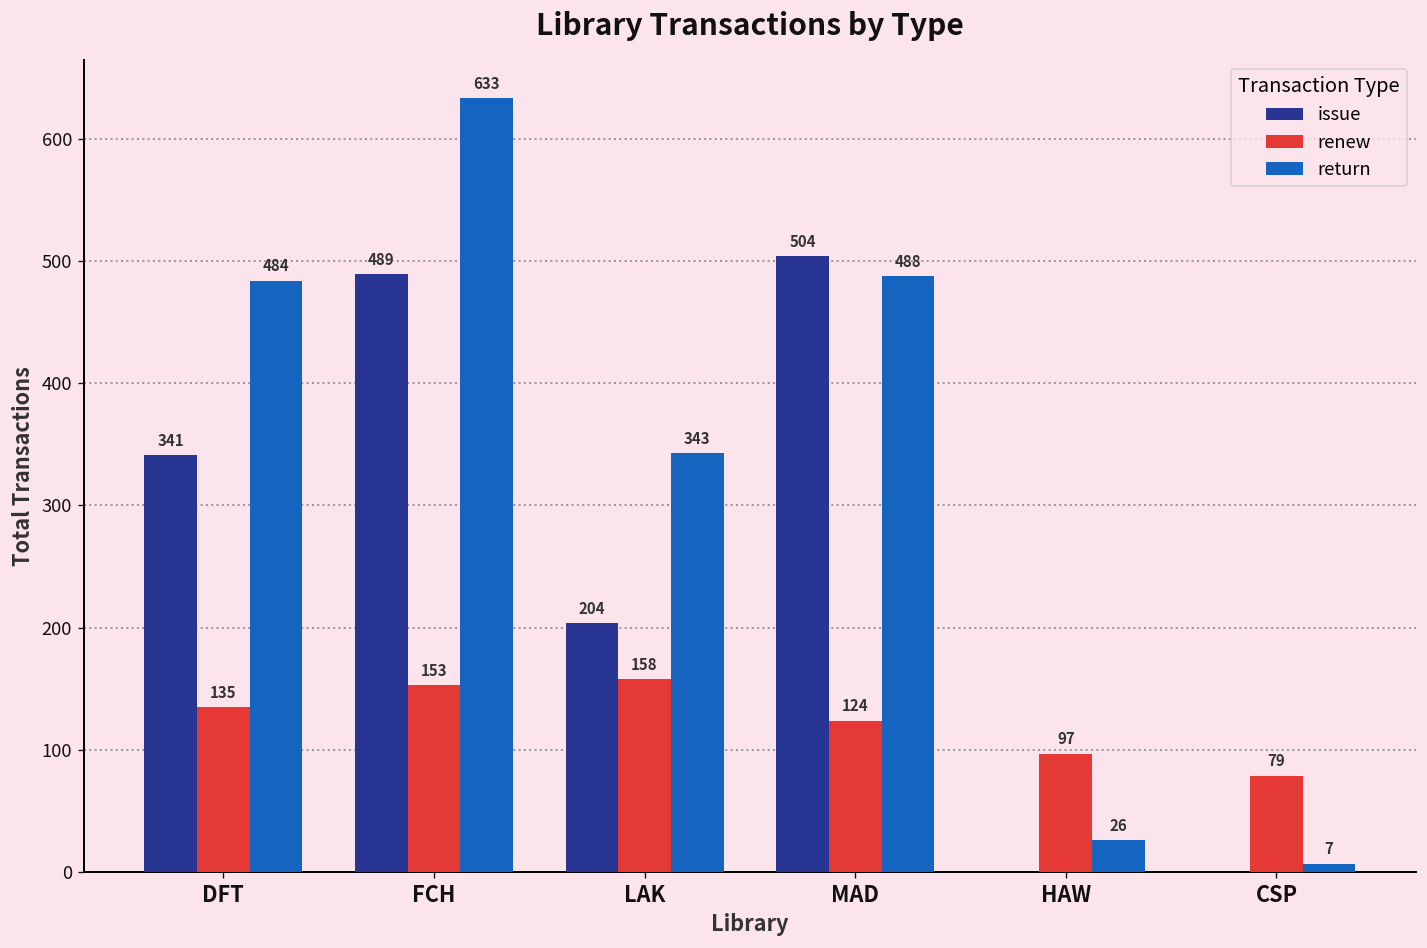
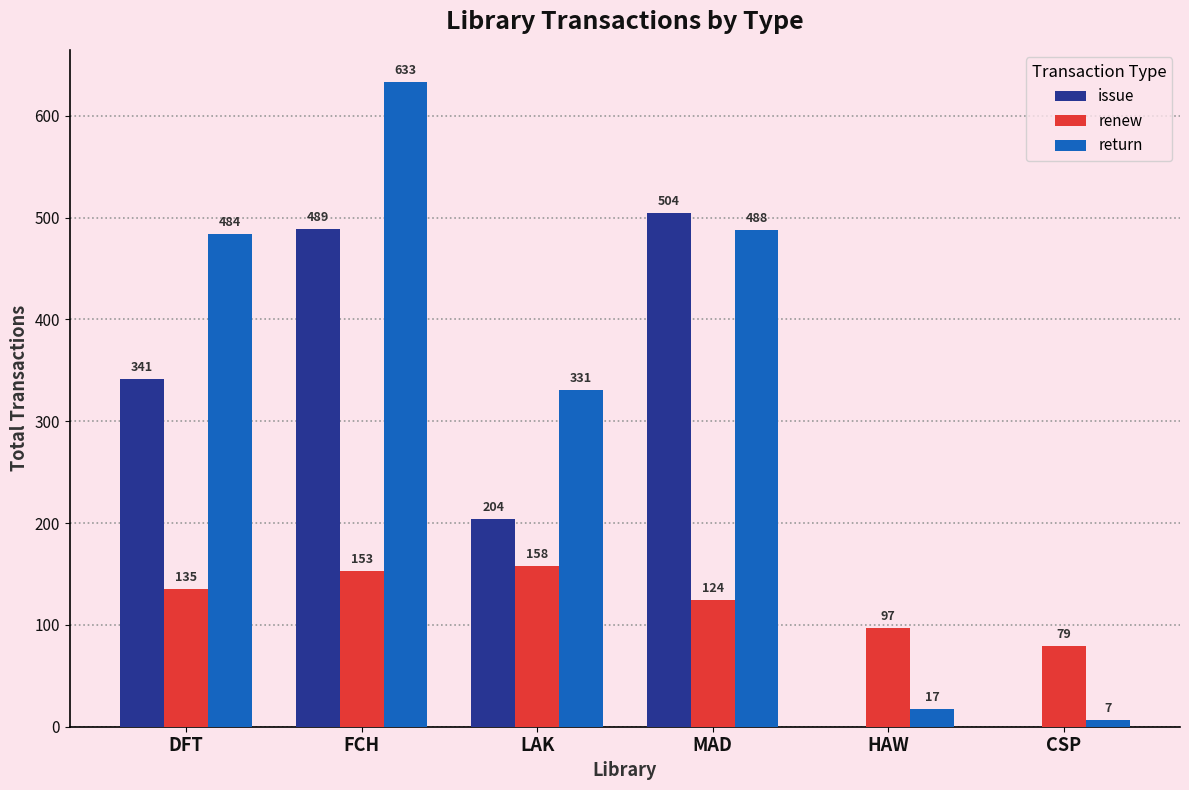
  {
    "issue": {
      "DFT": 341,
      "FCH": 489,
      "LAK": 204,
      "MAD": 504
    },
    "renew": {
      "DFT": 135,
      "FCH": 153,
      "LAK": 158,
      "MAD": 124,
      "HAW": 97,
      "CSP": 79
    },
    "return": {
      "DFT": 484,
      "FCH": 633,
-     "LAK": 343,
+     "LAK": 331,
      "MAD": 488,
-     "HAW": 26,
+     "HAW": 17,
      "CSP": 7
    }
  }
